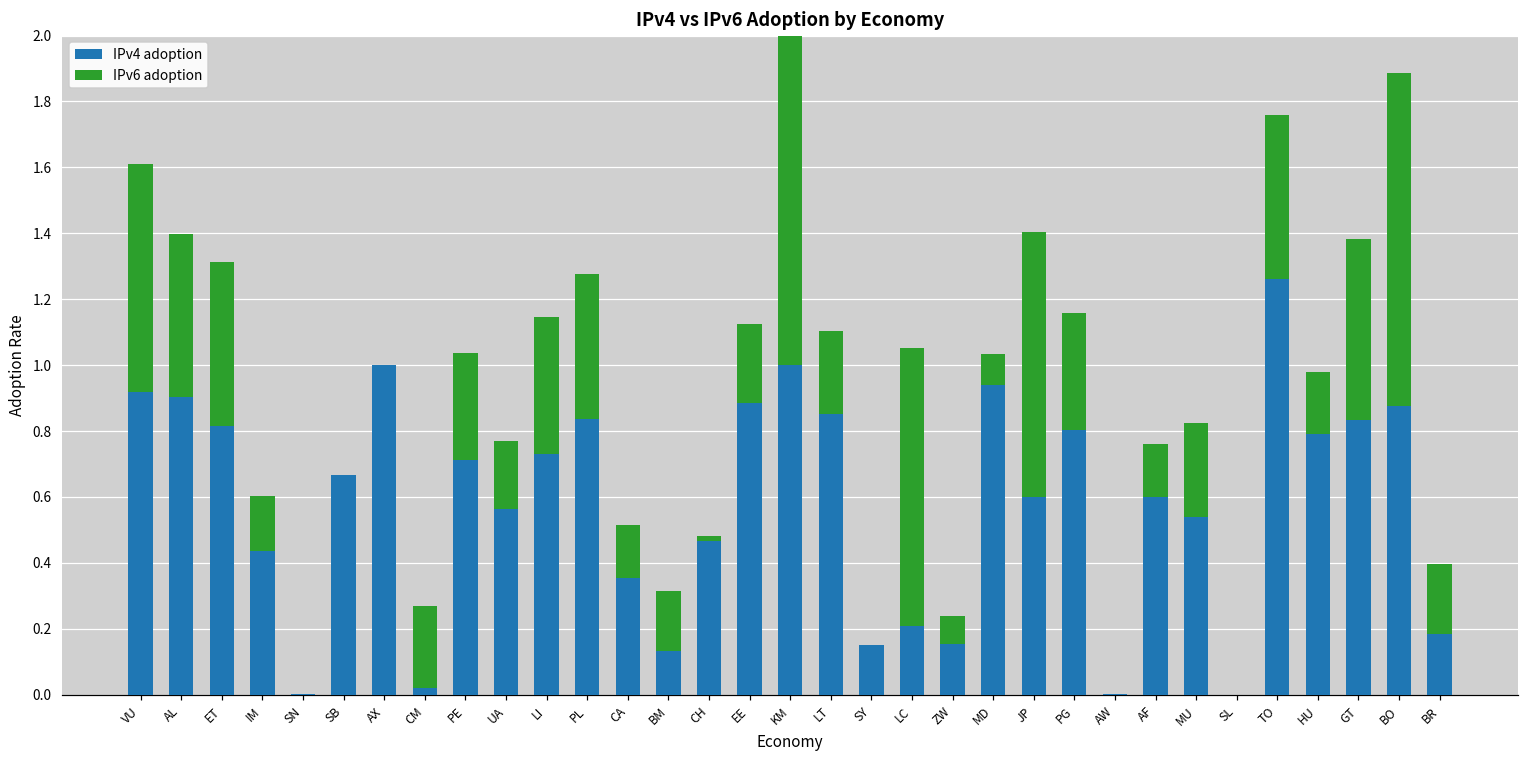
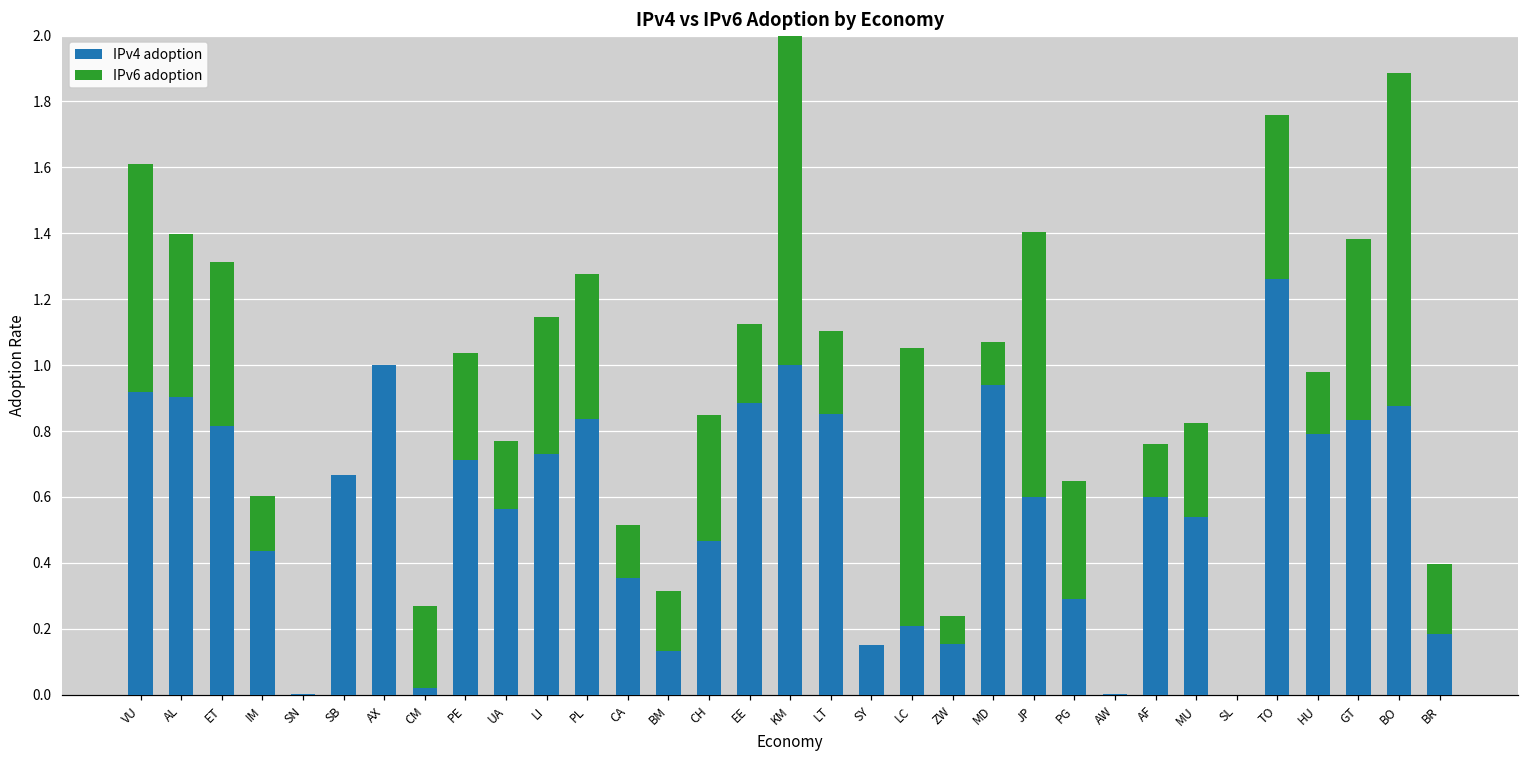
  {
    "IPv4 adoption": {
      "VU": 0.92,
      "AL": 0.90,
      "ET": 0.81,
      "IM": 0.44,
      "SB": 0.67,
      "AX": 1.00,
      "CM": 0.02,
      "PE": 0.71,
      "UA": 0.56,
      "LI": 0.73,
      "PL": 0.84,
      "CA": 0.36,
      "BM": 0.13,
      "CH": 0.47,
      "EE": 0.88,
      "KM": 1.00,
      "LT": 0.85,
      "SY": 0.15,
      "LC": 0.21,
      "ZW": 0.15,
      "MD": 0.94,
      "JP": 0.60,
-     "PG": 0.80,
+     "PG": 0.29,
      "AF": 0.60,
      "MU": 0.54,
      "SL": 0.00,
      "TO": 1.26,
      "HU": 0.79,
      "GT": 0.83,
      "BO": 0.88,
      "BR": 0.18
    },
    "IPv6 adoption": {
      "VU": 0.69,
      "AL": 0.49,
      "ET": 0.50,
      "IM": 0.17,
      "SN": 0.00,
      "SB": 0.00,
      "AX": 0.00,
      "CM": 0.25,
      "PE": 0.33,
      "UA": 0.21,
      "LI": 0.42,
      "PL": 0.44,
      "CA": 0.16,
      "BM": 0.18,
-     "CH": 0.02,
+     "CH": 0.38,
      "EE": 0.24,
      "KM": 1.00,
      "LT": 0.25,
      "SY": 0.00,
      "LC": 0.84,
      "ZW": 0.08,
-     "MD": 0.09,
+     "MD": 0.13,
      "JP": 0.81,
      "PG": 0.36,
      "AW": 0.00,
      "AF": 0.16,
      "MU": 0.29,
      "SL": 0.00,
      "TO": 0.50,
      "HU": 0.19,
      "GT": 0.55,
      "BO": 1.01,
      "BR": 0.21
    }
  }
